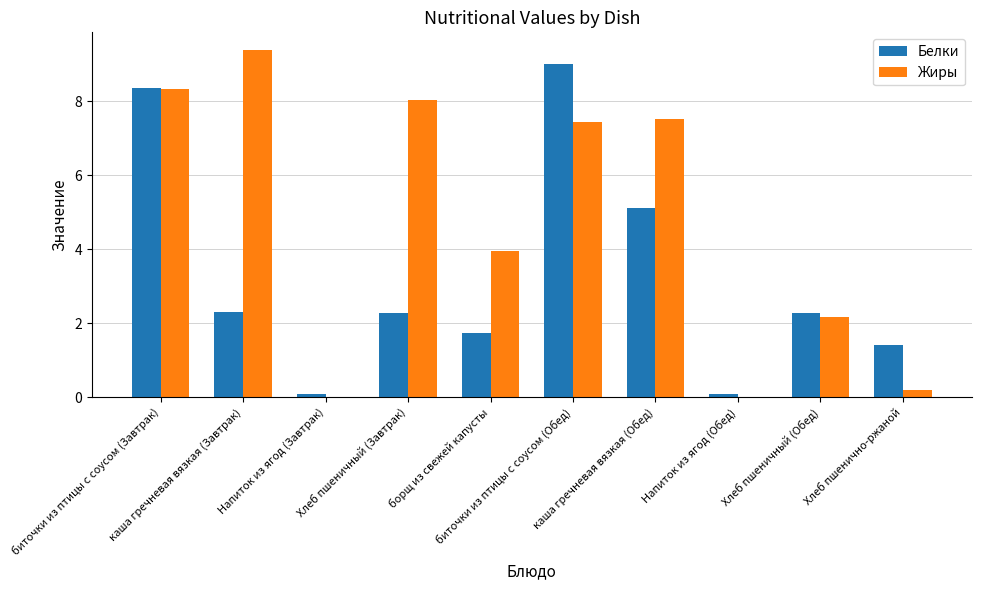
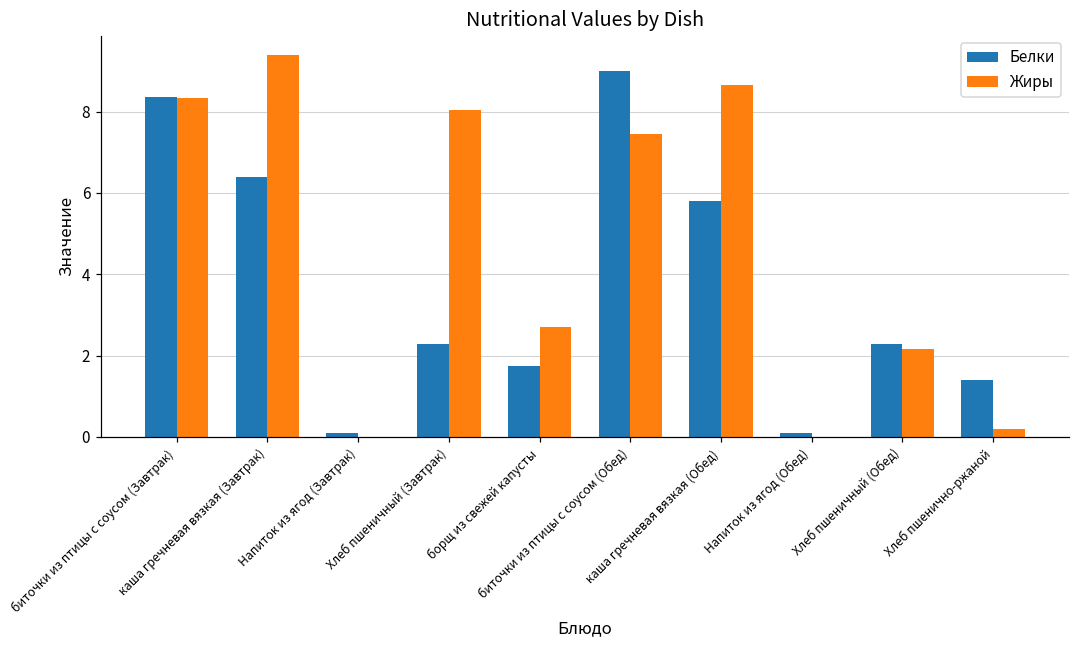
  {
    "Белки": {
      "биточки из птицы с соусом (Завтрак)": 8.4,
-     "каша гречневая вязкая (Завтрак)": 2.3,
+     "каша гречневая вязкая (Завтрак)": 6.4,
      "Напиток из ягод (Завтрак)": 0.1,
      "Хлеб пшеничный (Завтрак)": 2.3,
      "борщ из свежей капусты": 1.7,
      "биточки из птицы с соусом (Обед)": 9.0,
-     "каша гречневая вязкая (Обед)": 5.1,
+     "каша гречневая вязкая (Обед)": 5.8,
      "Напиток из ягод (Обед)": 0.1,
      "Хлеб пшеничный (Обед)": 2.3,
      "Хлеб пшенично-ржаной": 1.4
    },
    "Жиры": {
      "биточки из птицы с соусом (Завтрак)": 8.3,
      "каша гречневая вязкая (Завтрак)": 9.4,
      "Напиток из ягод (Завтрак)": 0.0,
      "Хлеб пшеничный (Завтрак)": 8.1,
-     "борщ из свежей капусты": 3.9,
+     "борщ из свежей капусты": 2.7,
      "биточки из птицы с соусом (Обед)": 7.4,
-     "каша гречневая вязкая (Обед)": 7.5,
+     "каша гречневая вязкая (Обед)": 8.7,
      "Напиток из ягод (Обед)": 0.0,
      "Хлеб пшеничный (Обед)": 2.2,
      "Хлеб пшенично-ржаной": 0.2
    }
  }
